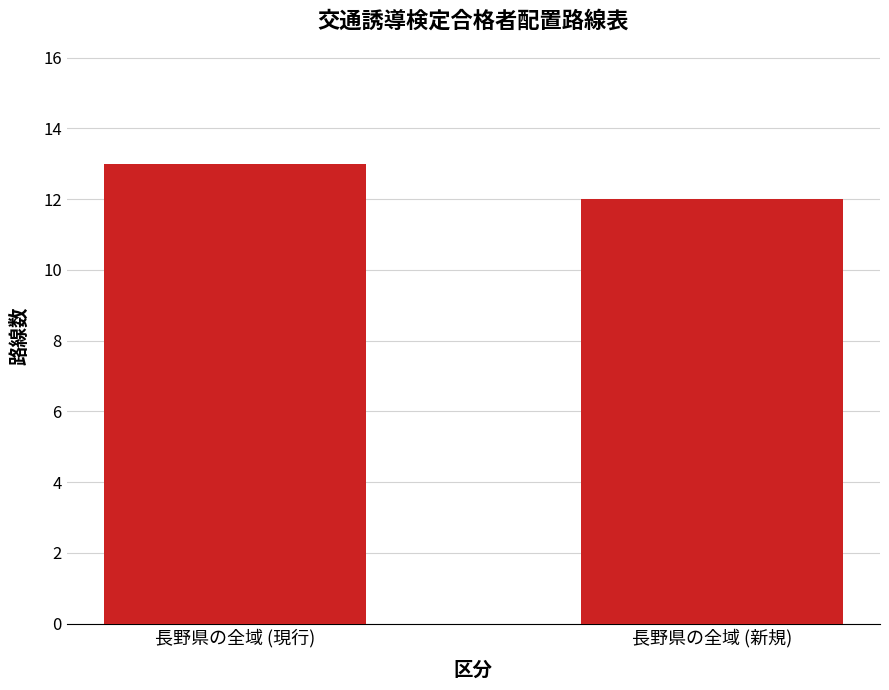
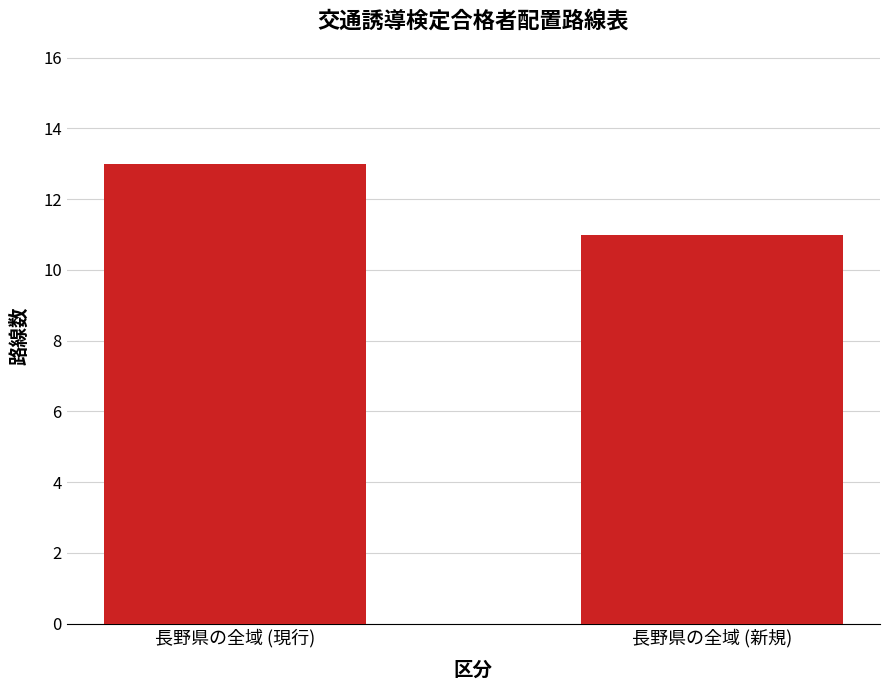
  {
    "長野県の全域 (現行)": 13,
-   "長野県の全域 (新規)": 12
+   "長野県の全域 (新規)": 11
  }
